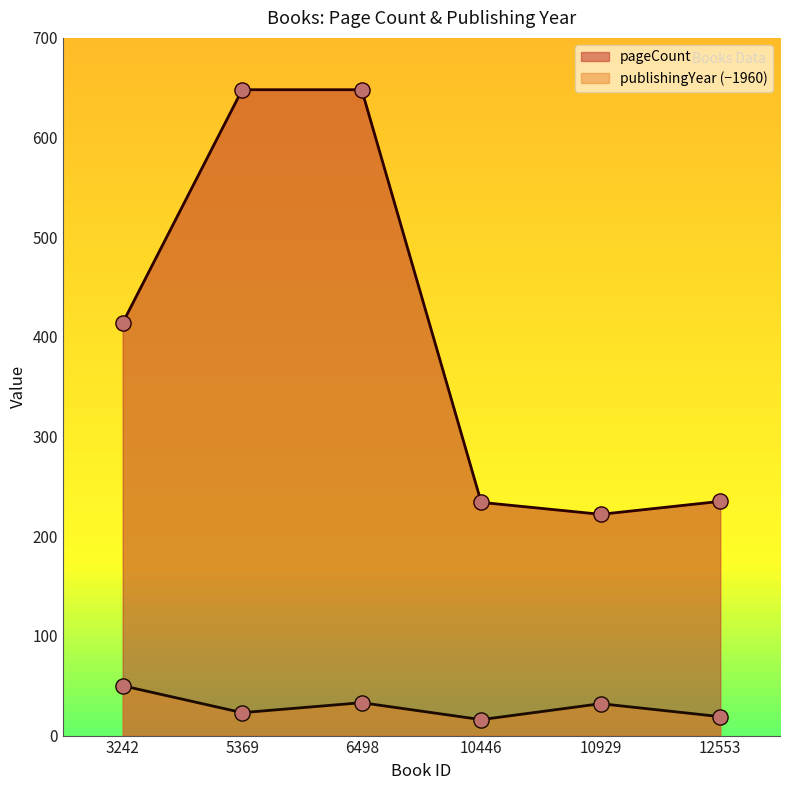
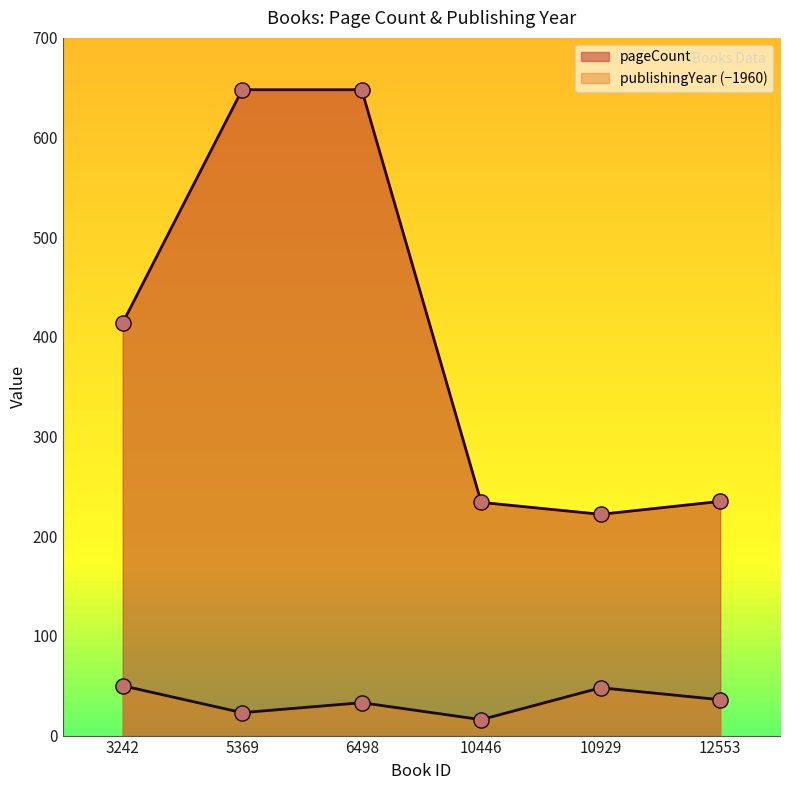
  {
    "pageCount": {
      "3242": 410,
      "5369": 650,
      "6498": 650,
      "10446": 230,
      "10929": 220,
      "12553": 240
    },
    "publishingYear (−1960)": {
      "3242": 50,
      "5369": 20,
      "6498": 30,
      "10446": 20,
-     "10929": 30,
-     "12553": 20
+     "10929": 50,
+     "12553": 40
    }
  }
